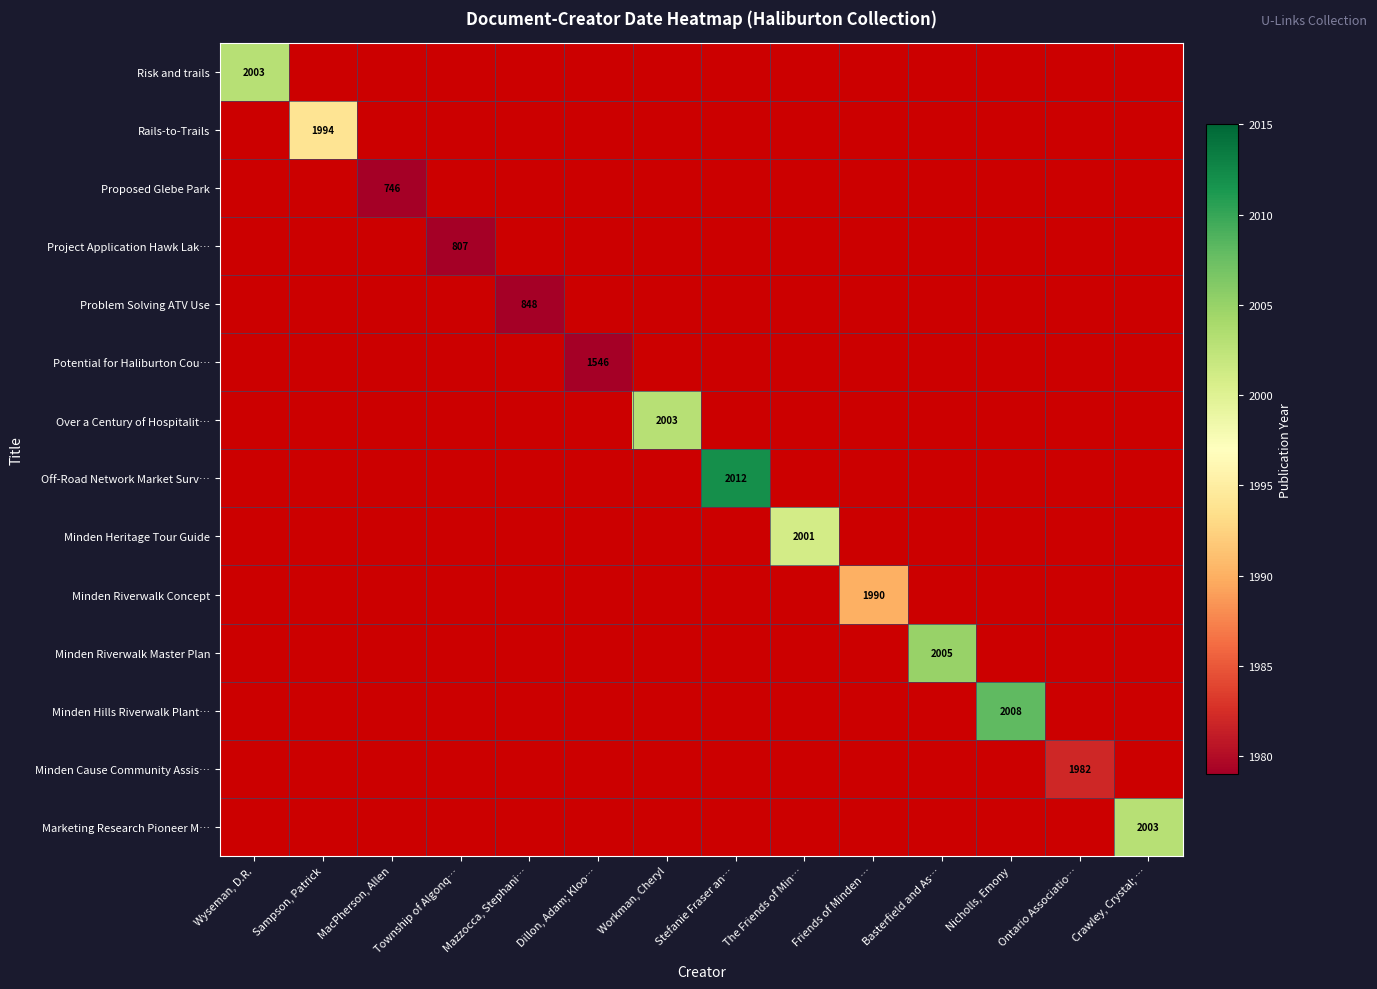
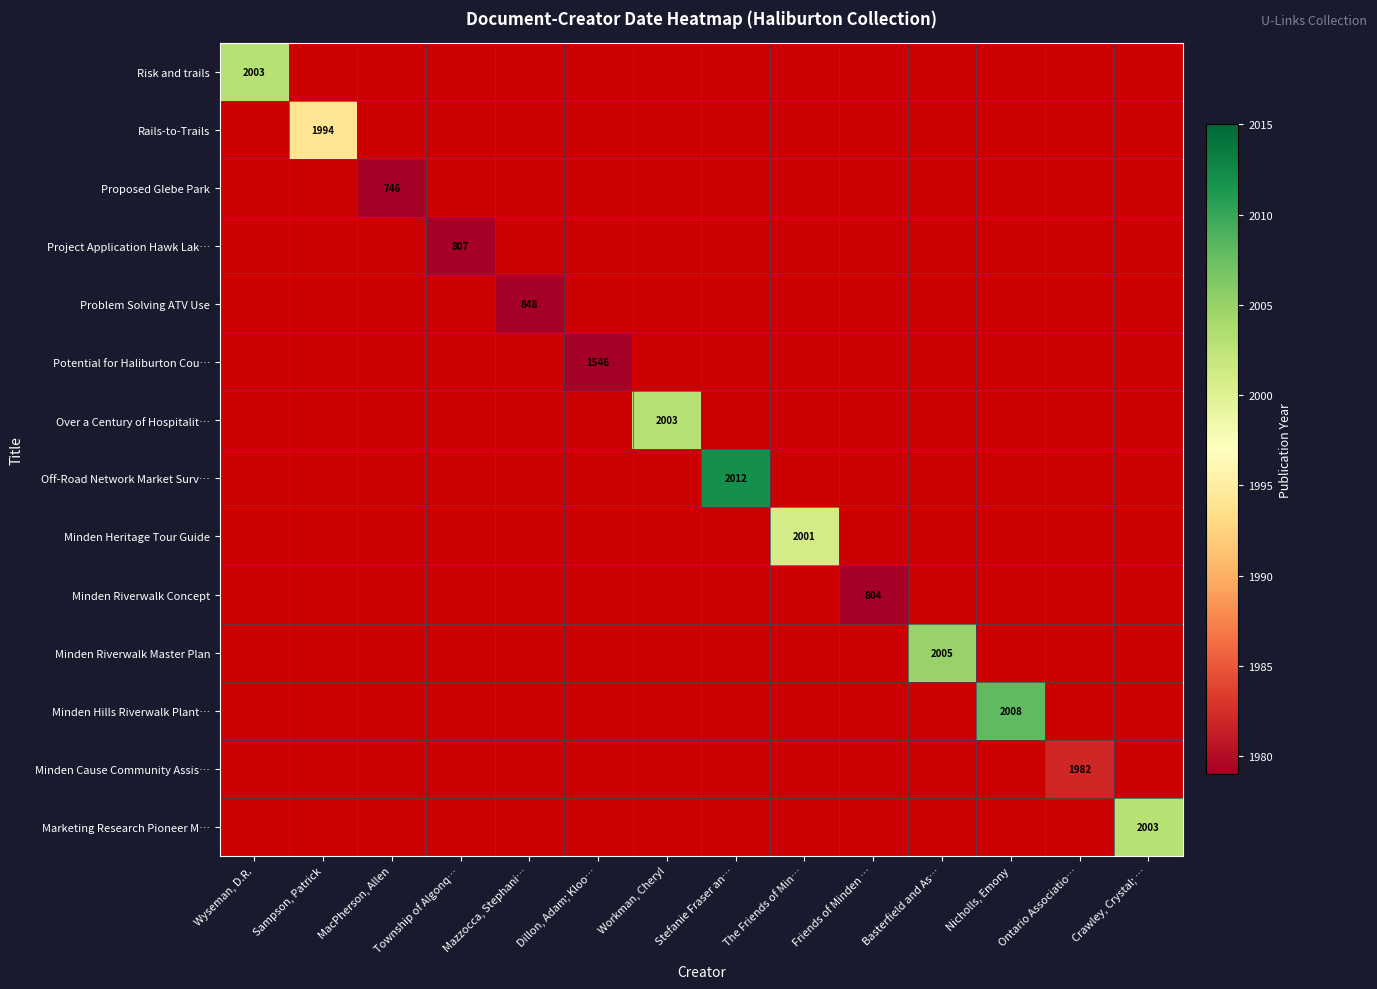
  {
    "Risk and trails": {
      "Wyseman, D.R.": 2003
    },
    "Rails-to-Trails": {
      "Sampson, Patrick": 1994
    },
    "Proposed Glebe Park": {
      "MacPherson, Allen": 746
    },
    "Project Application Hawk Lak…": {
      "Township of Algonq…": 807
    },
    "Problem Solving ATV Use": {
      "Mazzocca, Stephani…": 848
    },
    "Potential for Haliburton Cou…": {
      "Dillon, Adam; Kloo…": 1546
    },
    "Over a Century of Hospitalit…": {
      "Workman, Cheryl": 2003
    },
    "Off-Road Network Market Surv…": {
      "Stefanie Fraser an…": 2012
    },
    "Minden Heritage Tour Guide": {
      "The Friends of Min…": 2001
    },
    "Minden Riverwalk Concept": {
-     "Friends of Minden …": 1990
+     "Friends of Minden …": 804
    },
    "Minden Riverwalk Master Plan": {
      "Basterfield and As…": 2005
    },
    "Minden Hills Riverwalk Plant…": {
      "Nicholls, Emony": 2008
    },
    "Minden Cause Community Assis…": {
      "Ontario Associatio…": 1982
    },
    "Marketing Research Pioneer M…": {
      "Crawley, Crystal; …": 2003
    }
  }
